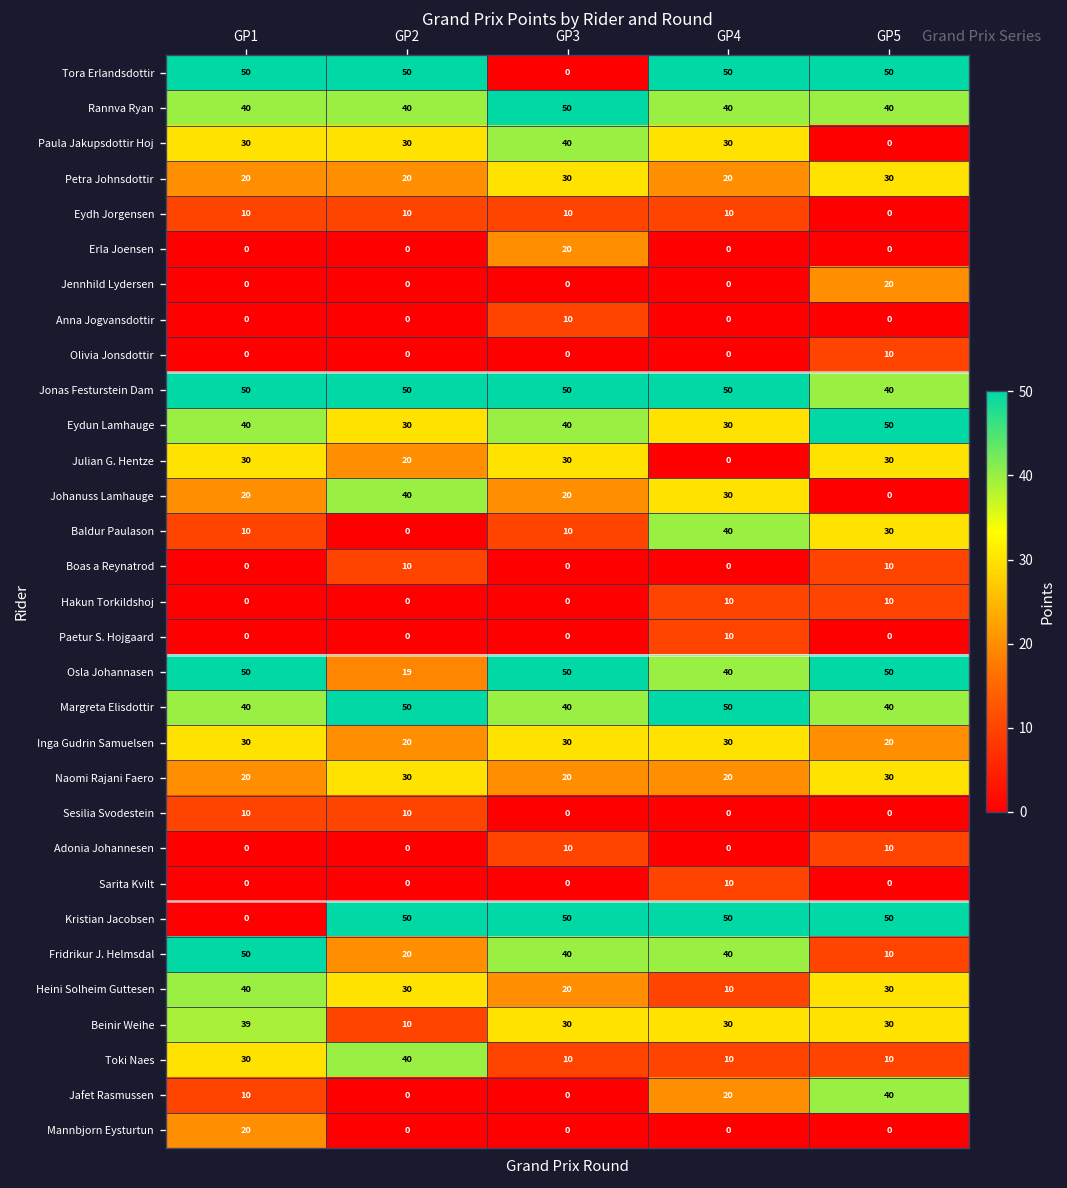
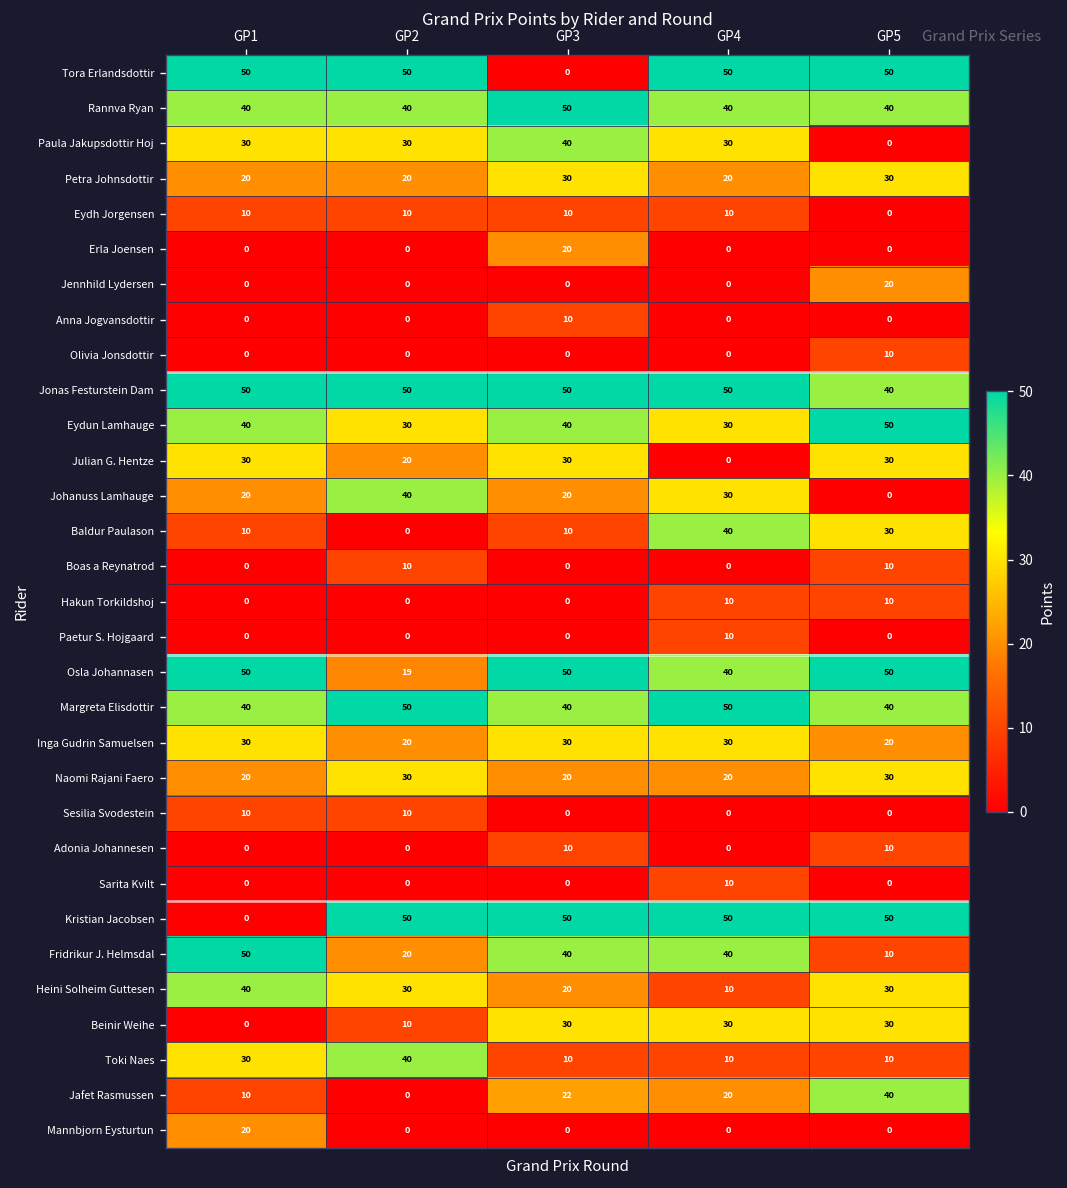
  {
    "Tora Erlandsdottir": {
      "GP1": 50,
      "GP2": 50,
      "GP3": 0,
      "GP4": 50,
      "GP5": 50
    },
    "Rannva Ryan": {
      "GP1": 40,
      "GP2": 40,
      "GP3": 50,
      "GP4": 40,
      "GP5": 40
    },
    "Paula Jakupsdottir Hoj": {
      "GP1": 30,
      "GP2": 30,
      "GP3": 40,
      "GP4": 30,
      "GP5": 0
    },
    "Petra Johnsdottir": {
      "GP1": 20,
      "GP2": 20,
      "GP3": 30,
      "GP4": 20,
      "GP5": 30
    },
    "Eydh Jorgensen": {
      "GP1": 10,
      "GP2": 10,
      "GP3": 10,
      "GP4": 10,
      "GP5": 0
    },
    "Erla Joensen": {
      "GP1": 0,
      "GP2": 0,
      "GP3": 20,
      "GP4": 0,
      "GP5": 0
    },
    "Jennhild Lydersen": {
      "GP1": 0,
      "GP2": 0,
      "GP3": 0,
      "GP4": 0,
      "GP5": 20
    },
    "Anna Jogvansdottir": {
      "GP1": 0,
      "GP2": 0,
      "GP3": 10,
      "GP4": 0,
      "GP5": 0
    },
    "Olivia Jonsdottir": {
      "GP1": 0,
      "GP2": 0,
      "GP3": 0,
      "GP4": 0,
      "GP5": 10
    },
    "Jonas Festurstein Dam": {
      "GP1": 50,
      "GP2": 50,
      "GP3": 50,
      "GP4": 50,
      "GP5": 40
    },
    "Eydun Lamhauge": {
      "GP1": 40,
      "GP2": 30,
      "GP3": 40,
      "GP4": 30,
      "GP5": 50
    },
    "Julian G. Hentze": {
      "GP1": 30,
      "GP2": 20,
      "GP3": 30,
      "GP4": 0,
      "GP5": 30
    },
    "Johanuss Lamhauge": {
      "GP1": 20,
      "GP2": 40,
      "GP3": 20,
      "GP4": 30,
      "GP5": 0
    },
    "Baldur Paulason": {
      "GP1": 10,
      "GP2": 0,
      "GP3": 10,
      "GP4": 40,
      "GP5": 30
    },
    "Boas a Reynatrod": {
      "GP1": 0,
      "GP2": 10,
      "GP3": 0,
      "GP4": 0,
      "GP5": 10
    },
    "Hakun Torkildshoj": {
      "GP1": 0,
      "GP2": 0,
      "GP3": 0,
      "GP4": 10,
      "GP5": 10
    },
    "Paetur S. Hojgaard": {
      "GP1": 0,
      "GP2": 0,
      "GP3": 0,
      "GP4": 10,
      "GP5": 0
    },
    "Osla Johannasen": {
      "GP1": 50,
      "GP2": 19,
      "GP3": 50,
      "GP4": 40,
      "GP5": 50
    },
    "Margreta Elisdottir": {
      "GP1": 40,
      "GP2": 50,
      "GP3": 40,
      "GP4": 50,
      "GP5": 40
    },
    "Inga Gudrin Samuelsen": {
      "GP1": 30,
      "GP2": 20,
      "GP3": 30,
      "GP4": 30,
      "GP5": 20
    },
    "Naomi Rajani Faero": {
      "GP1": 20,
      "GP2": 30,
      "GP3": 20,
      "GP4": 20,
      "GP5": 30
    },
    "Sesilia Svodestein": {
      "GP1": 10,
      "GP2": 10,
      "GP3": 0,
      "GP4": 0,
      "GP5": 0
    },
    "Adonia Johannesen": {
      "GP1": 0,
      "GP2": 0,
      "GP3": 10,
      "GP4": 0,
      "GP5": 10
    },
    "Sarita Kvilt": {
      "GP1": 0,
      "GP2": 0,
      "GP3": 0,
      "GP4": 10,
      "GP5": 0
    },
    "Kristian Jacobsen": {
      "GP1": 0,
      "GP2": 50,
      "GP3": 50,
      "GP4": 50,
      "GP5": 50
    },
    "Fridrikur J. Helmsdal": {
      "GP1": 50,
      "GP2": 20,
      "GP3": 40,
      "GP4": 40,
      "GP5": 10
    },
    "Heini Solheim Guttesen": {
      "GP1": 40,
      "GP2": 30,
      "GP3": 20,
      "GP4": 10,
      "GP5": 30
    },
    "Beinir Weihe": {
-     "GP1": 39,
+     "GP1": 0,
      "GP2": 10,
      "GP3": 30,
      "GP4": 30,
      "GP5": 30
    },
    "Toki Naes": {
      "GP1": 30,
      "GP2": 40,
      "GP3": 10,
      "GP4": 10,
      "GP5": 10
    },
    "Jafet Rasmussen": {
      "GP1": 10,
      "GP2": 0,
-     "GP3": 0,
+     "GP3": 22,
      "GP4": 20,
      "GP5": 40
    },
    "Mannbjorn Eysturtun": {
      "GP1": 20,
      "GP2": 0,
      "GP3": 0,
      "GP4": 0,
      "GP5": 0
    }
  }
